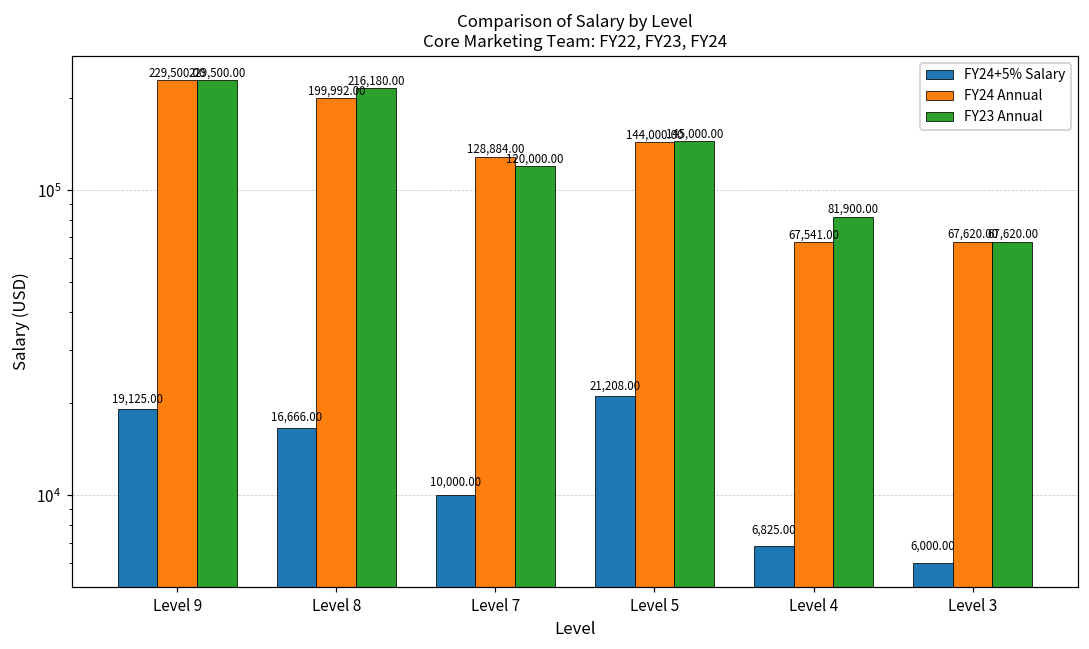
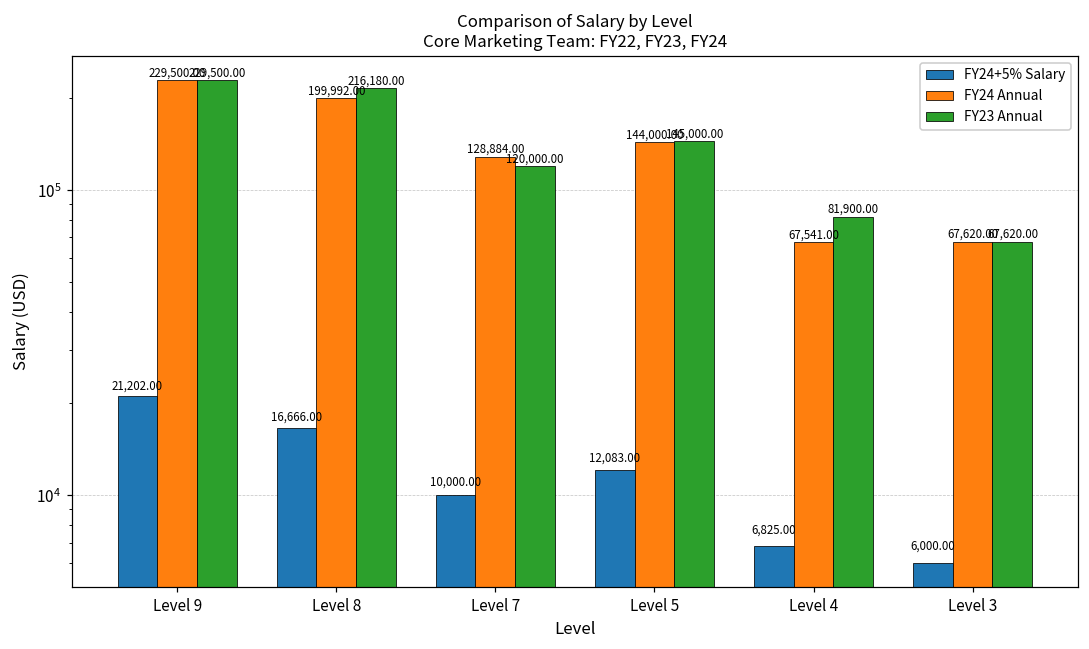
  {
    "FY24+5% Salary": {
-     "Level 9": "19,125.00",
+     "Level 9": "21,202.00",
      "Level 8": "16,666.00",
      "Level 7": "10,000.00",
-     "Level 5": "21,208.00",
+     "Level 5": "12,083.00",
      "Level 4": "6,825.00",
      "Level 3": "6,000.00"
    },
    "FY24 Annual": {
      "Level 8": "199,992.00",
      "Level 7": "128,884.00",
      "Level 4": "67,541.00"
    },
    "FY23 Annual": {
      "Level 8": "216,180.00",
      "Level 7": "120,000.00",
      "Level 4": "81,900.00"
    }
  }
